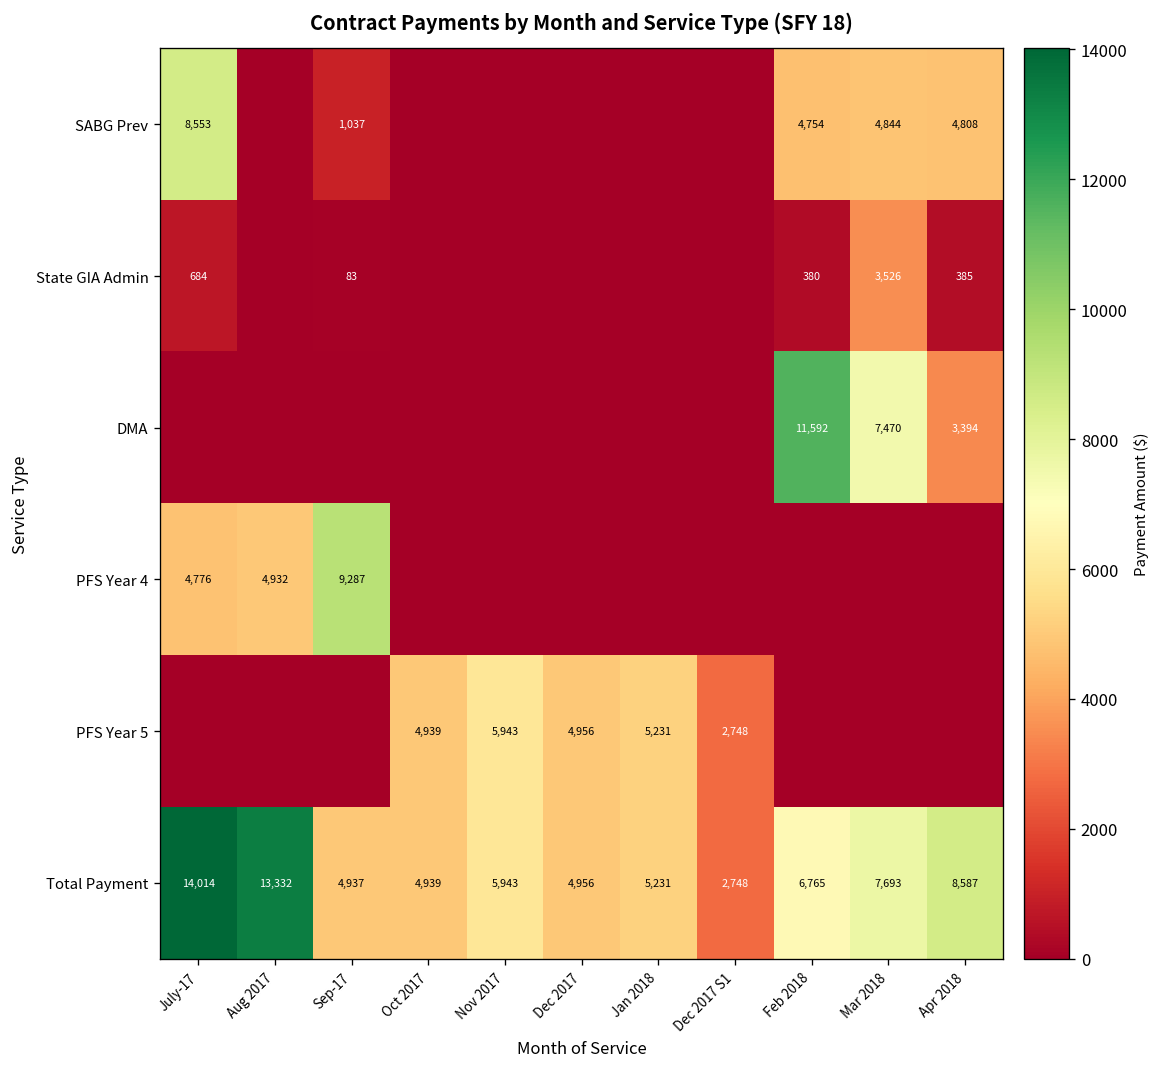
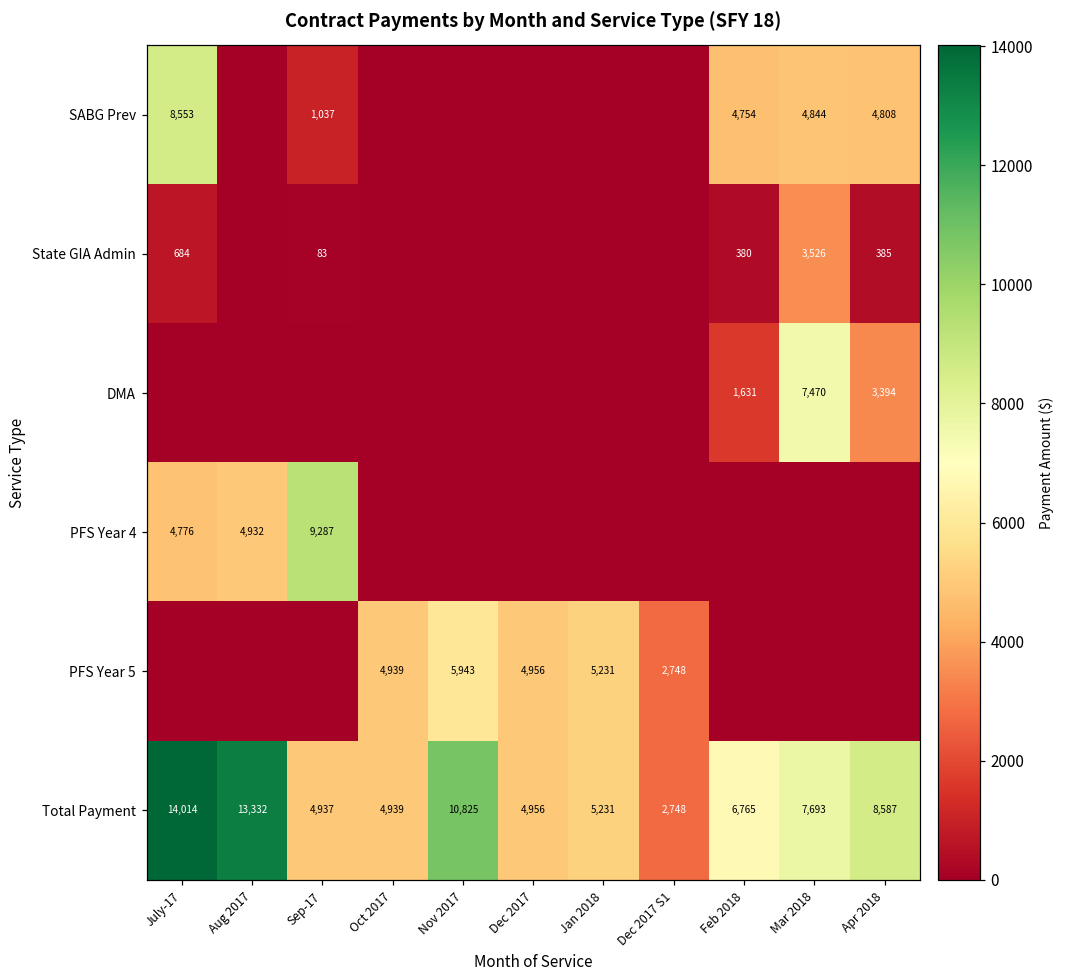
  {
    "SABG Prev": {
      "July-17": "8,553",
      "Sep-17": "1,037",
      "Feb 2018": "4,754",
      "Mar 2018": "4,844",
      "Apr 2018": "4,808"
    },
    "State GIA Admin": {
      "July-17": "684",
      "Sep-17": "83",
      "Feb 2018": "380",
      "Mar 2018": "3,526",
      "Apr 2018": "385"
    },
    "DMA": {
-     "Feb 2018": "11,592",
+     "Feb 2018": "1,631",
      "Mar 2018": "7,470",
      "Apr 2018": "3,394"
    },
    "PFS Year 4": {
      "July-17": "4,776",
      "Aug 2017": "4,932",
      "Sep-17": "9,287"
    },
    "PFS Year 5": {
      "Oct 2017": "4,939",
      "Nov 2017": "5,943",
      "Dec 2017": "4,956",
      "Jan 2018": "5,231",
      "Dec 2017 S1": "2,748"
    },
    "Total Payment": {
      "July-17": "14,014",
      "Aug 2017": "13,332",
      "Sep-17": "4,937",
      "Oct 2017": "4,939",
-     "Nov 2017": "5,943",
+     "Nov 2017": "10,825",
      "Dec 2017": "4,956",
      "Jan 2018": "5,231",
      "Dec 2017 S1": "2,748",
      "Feb 2018": "6,765",
      "Mar 2018": "7,693",
      "Apr 2018": "8,587"
    }
  }
